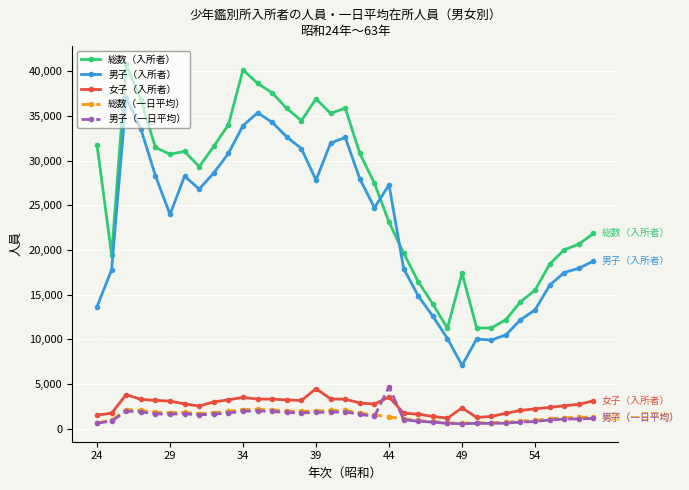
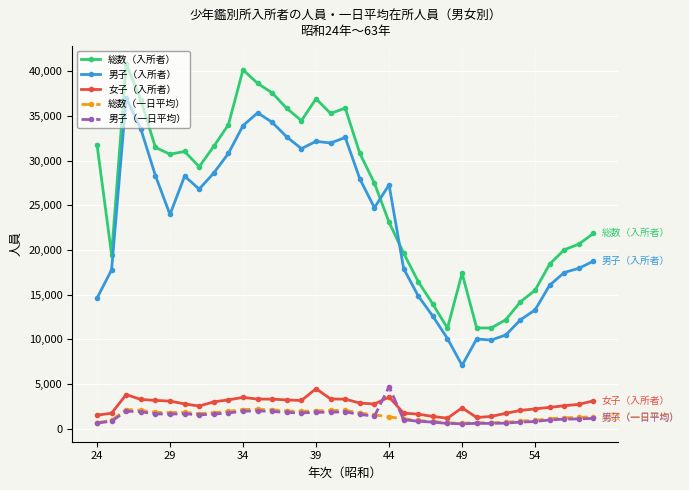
  {
    "総数（入所者）": {
      "24": "32,000",
      "29": "31,000",
      "34": "40,000",
      "39": "37,000",
      "44": "23,000",
      "49": "17,000",
      "54": "15,000"
    },
    "男子（入所者）": {
-     "24": "14,000",
+     "24": "15,000",
      "29": "24,000",
      "34": "34,000",
-     "39": "28,000",
+     "39": "32,000",
      "44": "27,000",
      "49": "7,000",
      "54": "13,000"
    },
    "女子（入所者）": {
      "24": "1,000",
      "29": "3,000",
      "34": "3,000",
      "39": "4,000",
      "44": "4,000",
      "49": "2,000",
      "54": "2,000"
    },
    "総数（一日平均）": {
      "44": "1,000"
    },
    "男子（一日平均）": {
      "44": "5,000"
    }
  }
